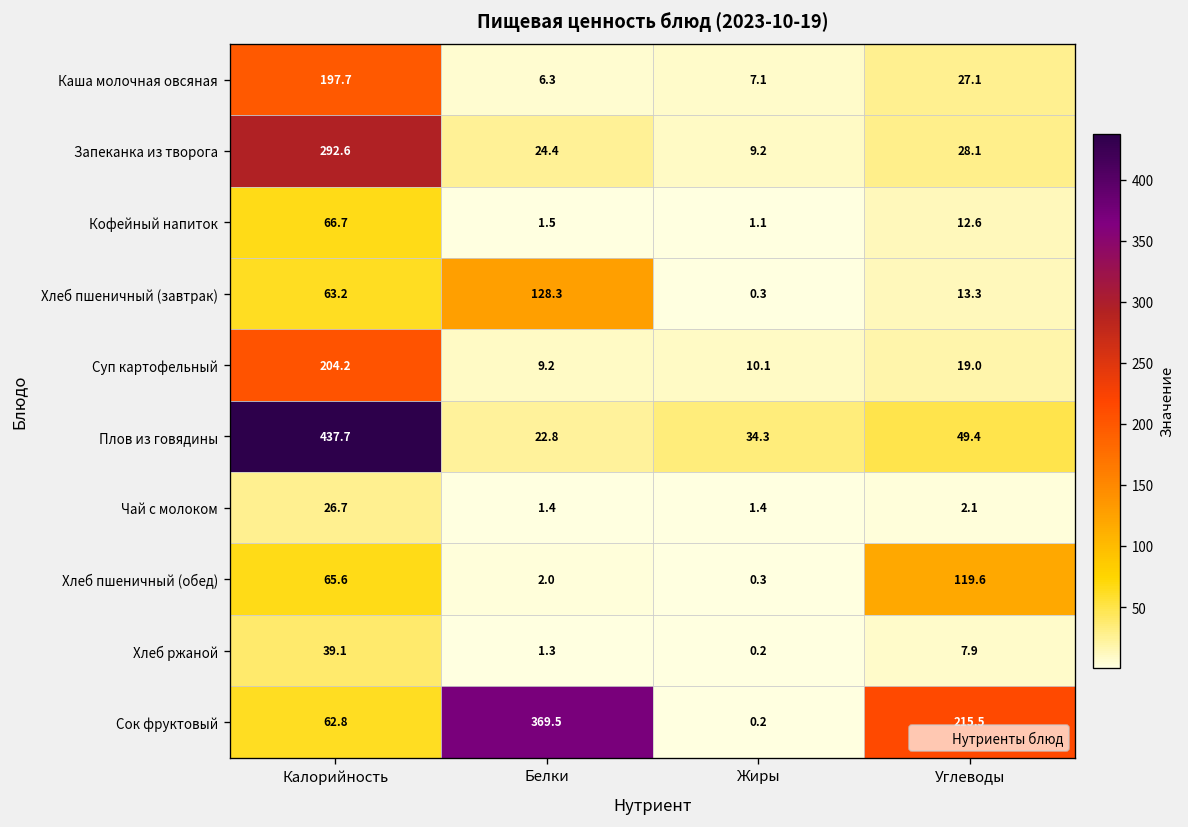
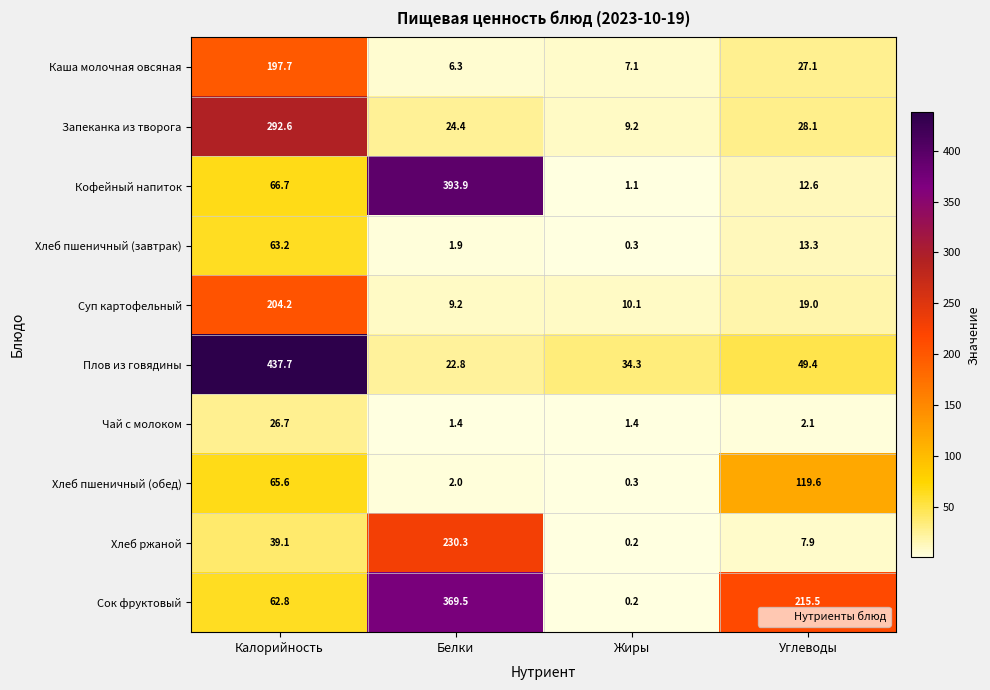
  {
    "Каша молочная овсяная": {
      "Калорийность": 197.7,
      "Белки": 6.3,
      "Жиры": 7.1,
      "Углеводы": 27.1
    },
    "Запеканка из творога": {
      "Калорийность": 292.6,
      "Белки": 24.4,
      "Жиры": 9.2,
      "Углеводы": 28.1
    },
    "Кофейный напиток": {
      "Калорийность": 66.7,
-     "Белки": 1.5,
+     "Белки": 393.9,
      "Жиры": 1.1,
      "Углеводы": 12.6
    },
    "Хлеб пшеничный (завтрак)": {
      "Калорийность": 63.2,
-     "Белки": 128.3,
+     "Белки": 1.9,
      "Жиры": 0.3,
      "Углеводы": 13.3
    },
    "Суп картофельный": {
      "Калорийность": 204.2,
      "Белки": 9.2,
      "Жиры": 10.1,
      "Углеводы": 19.0
    },
    "Плов из говядины": {
      "Калорийность": 437.7,
      "Белки": 22.8,
      "Жиры": 34.3,
      "Углеводы": 49.4
    },
    "Чай с молоком": {
      "Калорийность": 26.7,
      "Белки": 1.4,
      "Жиры": 1.4,
      "Углеводы": 2.1
    },
    "Хлеб пшеничный (обед)": {
      "Калорийность": 65.6,
      "Белки": 2.0,
      "Жиры": 0.3,
      "Углеводы": 119.6
    },
    "Хлеб ржаной": {
      "Калорийность": 39.1,
-     "Белки": 1.3,
+     "Белки": 230.3,
      "Жиры": 0.2,
      "Углеводы": 7.9
    },
    "Сок фруктовый": {
      "Калорийность": 62.8,
      "Белки": 369.5,
      "Жиры": 0.2
    }
  }
